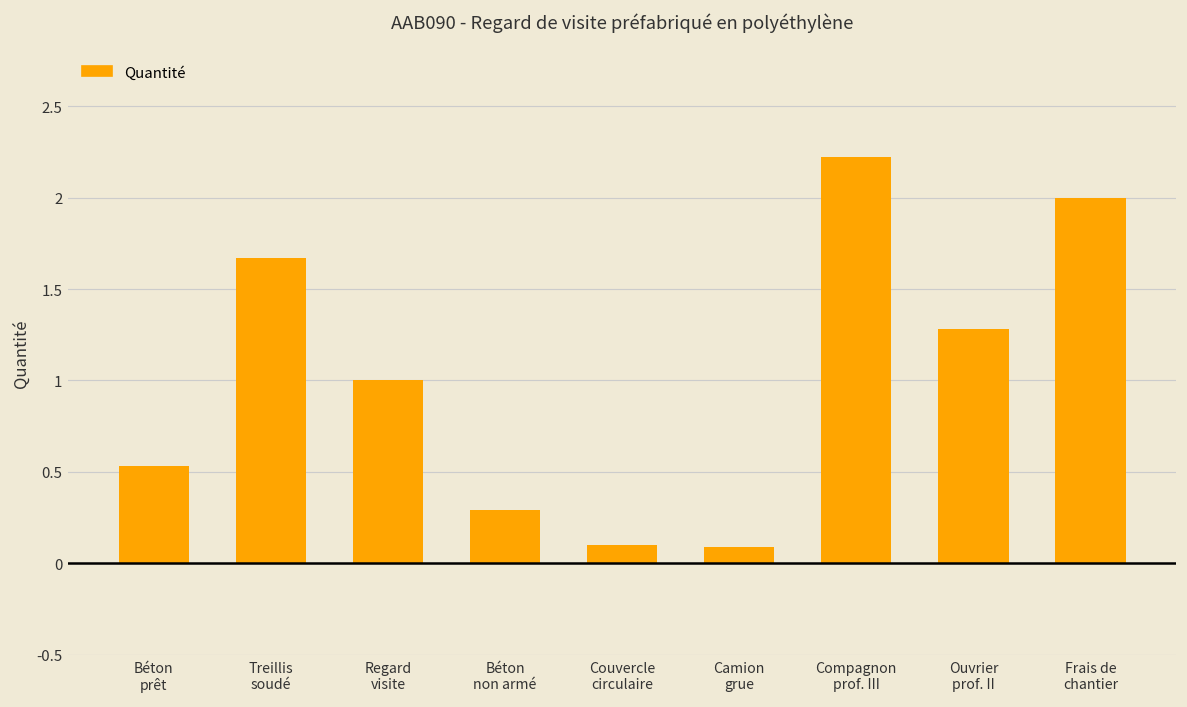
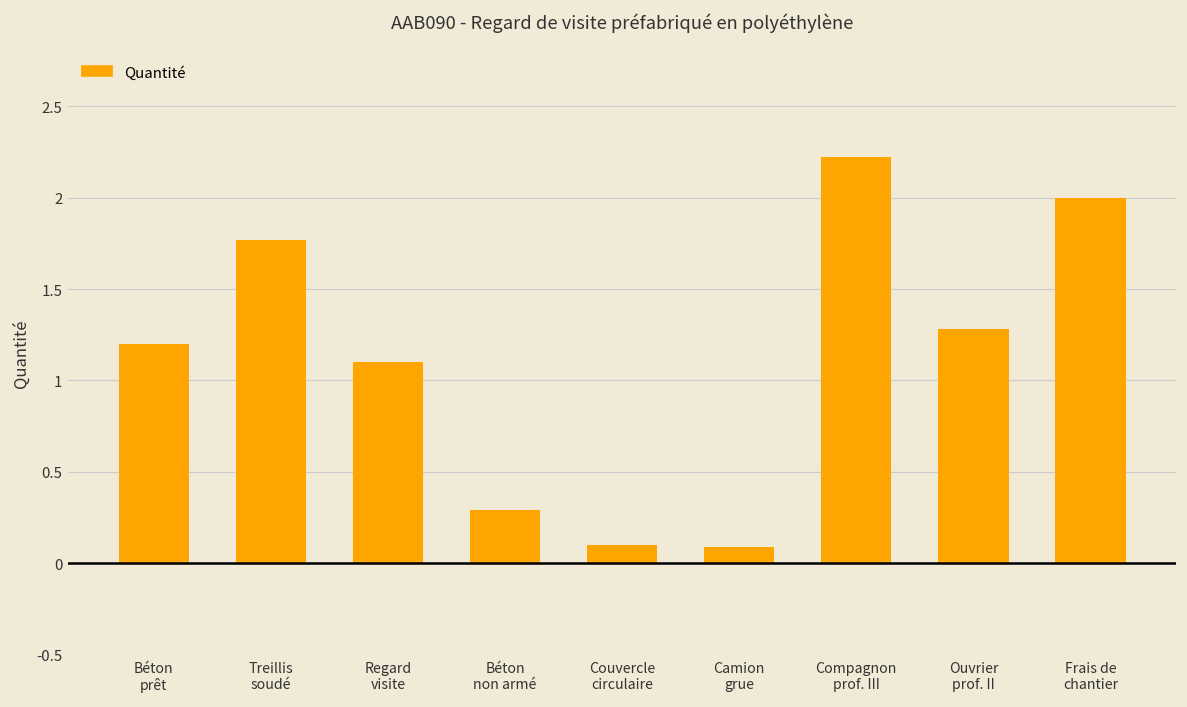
  {
-   "Béton prêt": 0.53,
-   "Treillis soudé": 1.67,
-   "Regard visite": 1.0,
+   "Béton prêt": 1.20,
+   "Treillis soudé": 1.77,
+   "Regard visite": 1.1,
    "Béton non armé": 0.29,
    "Couvercle circulaire": 0.10,
    "Camion grue": 0.09,
    "Compagnon prof. III": 2.22,
    "Ouvrier prof. II": 1.28,
    "Frais de chantier": 2.00
  }
